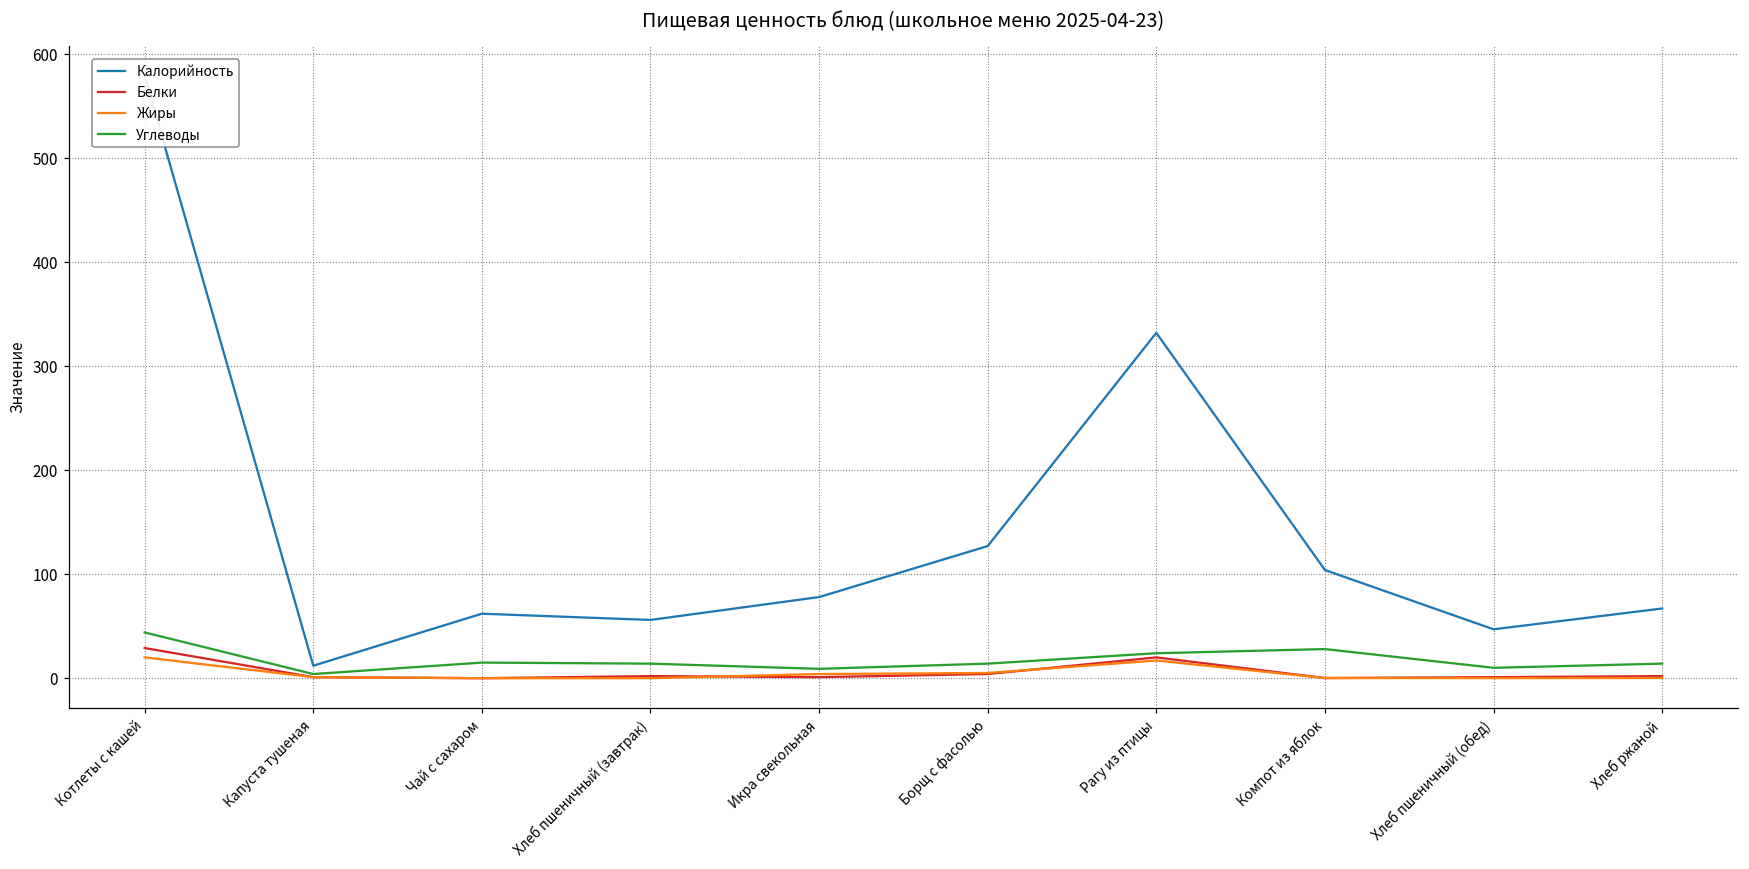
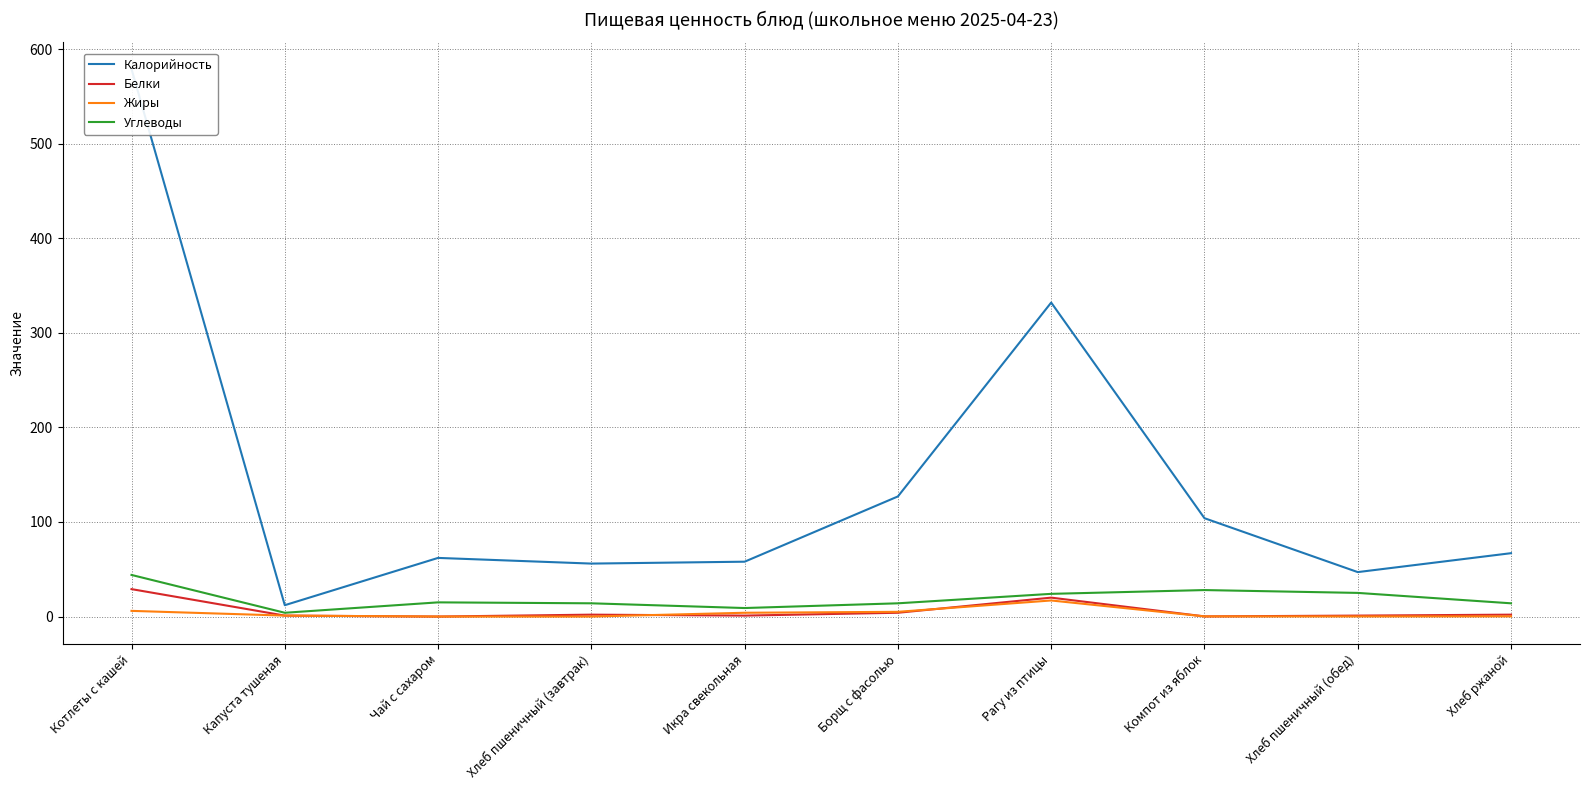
  {
    "Калорийность": {
      "Капуста тушеная": 10,
      "Чай с сахаром": 60,
      "Хлеб пшеничный (завтрак)": 60,
-     "Икра свекольная": 80,
+     "Икра свекольная": 60,
      "Борщ с фасолью": 130,
      "Рагу из птицы": 330,
      "Компот из яблок": 100,
      "Хлеб пшеничный (обед)": 50,
      "Хлеб ржаной": 70
    },
    "Белки": {
      "Котлеты с кашей": 30,
      "Икра свекольная": 0,
      "Рагу из птицы": 20
    },
    "Жиры": {
-     "Котлеты с кашей": 20,
+     "Котлеты с кашей": 10,
      "Икра свекольная": 0,
      "Рагу из птицы": 20
    },
    "Углеводы": {
      "Котлеты с кашей": 40,
      "Капуста тушеная": 0,
      "Чай с сахаром": 20,
      "Хлеб пшеничный (завтрак)": 10,
      "Икра свекольная": 10,
      "Борщ с фасолью": 10,
      "Рагу из птицы": 20,
      "Компот из яблок": 30,
-     "Хлеб пшеничный (обед)": 10,
+     "Хлеб пшеничный (обед)": 30,
      "Хлеб ржаной": 10
    }
  }
